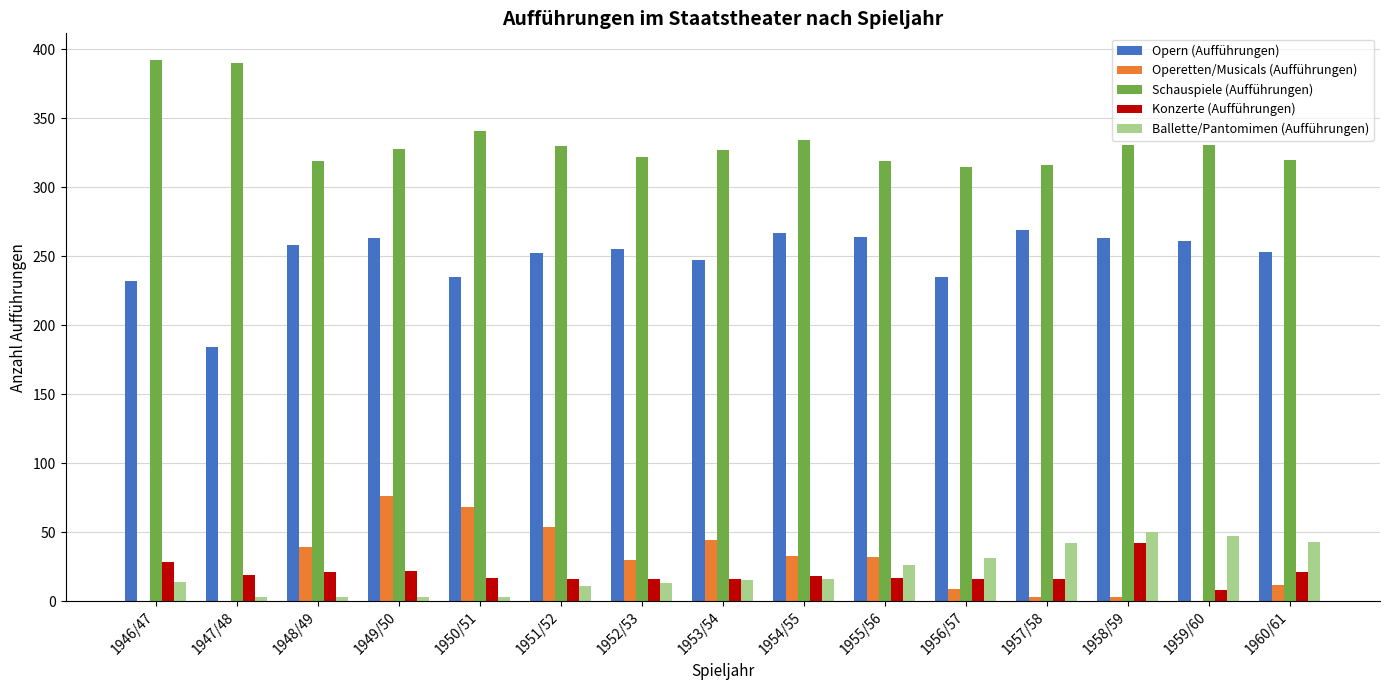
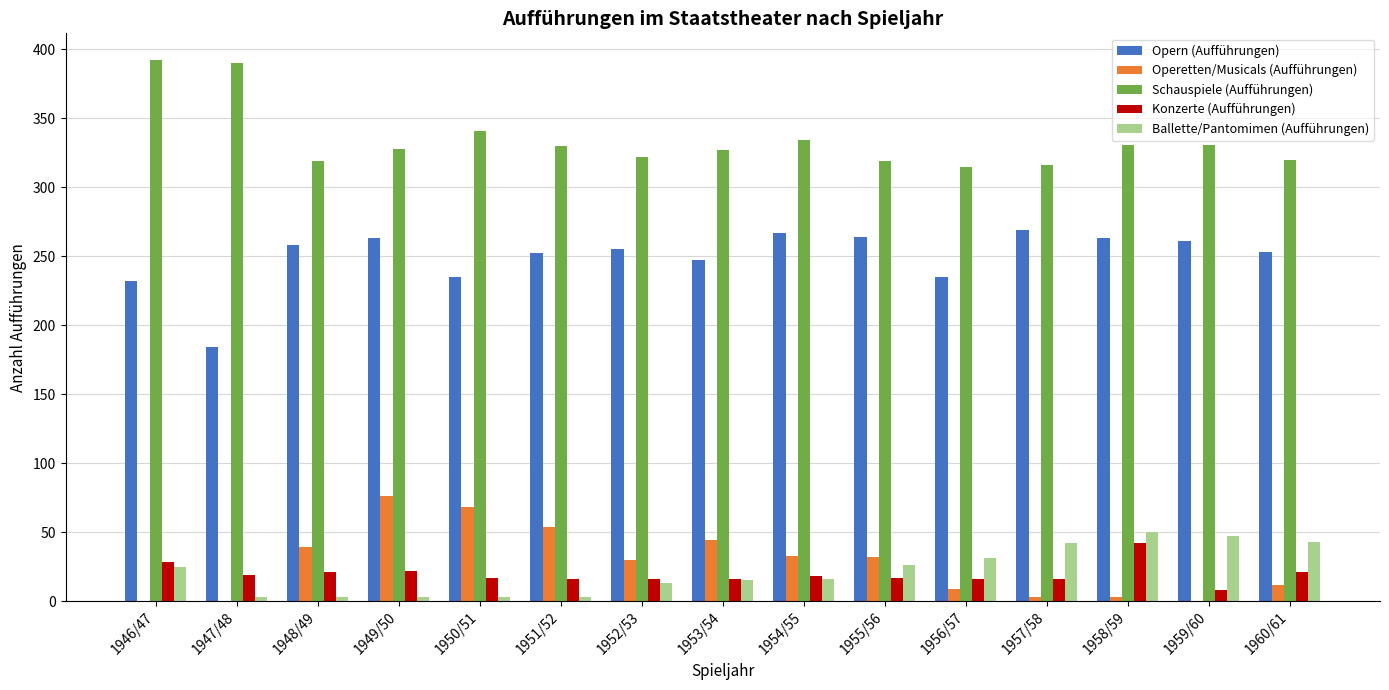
  {
    "Opern (Aufführungen)": {
      "1946/47": 232,
      "1947/48": 184,
      "1948/49": 258,
      "1949/50": 263,
      "1950/51": 235,
      "1951/52": 252,
      "1952/53": 255,
      "1953/54": 247,
      "1954/55": 267,
      "1955/56": 264,
      "1956/57": 235,
      "1957/58": 269,
      "1958/59": 263,
      "1959/60": 261,
      "1960/61": 253
    },
    "Operetten/Musicals (Aufführungen)": {
      "1946/47": 0,
      "1947/48": 0,
      "1948/49": 39,
      "1949/50": 76,
      "1950/51": 68,
      "1951/52": 54,
      "1952/53": 30,
      "1953/54": 44,
      "1954/55": 33,
      "1955/56": 32,
      "1956/57": 9,
      "1957/58": 3,
      "1958/59": 3,
      "1959/60": 0,
      "1960/61": 12
    },
    "Schauspiele (Aufführungen)": {
      "1946/47": 392,
      "1947/48": 390,
      "1948/49": 319,
      "1949/50": 328,
      "1950/51": 341,
      "1951/52": 330,
      "1952/53": 322,
      "1953/54": 327,
      "1954/55": 334,
      "1955/56": 319,
      "1956/57": 315,
      "1957/58": 316,
      "1958/59": 331,
      "1959/60": 331,
      "1960/61": 320
    },
    "Konzerte (Aufführungen)": {
      "1946/47": 28,
      "1947/48": 19,
      "1948/49": 21,
      "1949/50": 22,
      "1950/51": 17,
      "1951/52": 16,
      "1952/53": 16,
      "1953/54": 16,
      "1954/55": 18,
      "1955/56": 17,
      "1956/57": 16,
      "1957/58": 16,
      "1958/59": 42,
      "1959/60": 8,
      "1960/61": 21
    },
    "Ballette/Pantomimen (Aufführungen)": {
-     "1946/47": 14,
+     "1946/47": 25,
      "1947/48": 3,
      "1948/49": 3,
      "1949/50": 3,
      "1950/51": 3,
-     "1951/52": 11,
+     "1951/52": 3,
      "1952/53": 13,
      "1953/54": 15,
      "1954/55": 16,
      "1955/56": 26,
      "1956/57": 31,
      "1957/58": 42,
      "1958/59": 50,
      "1959/60": 47,
      "1960/61": 43
    }
  }
